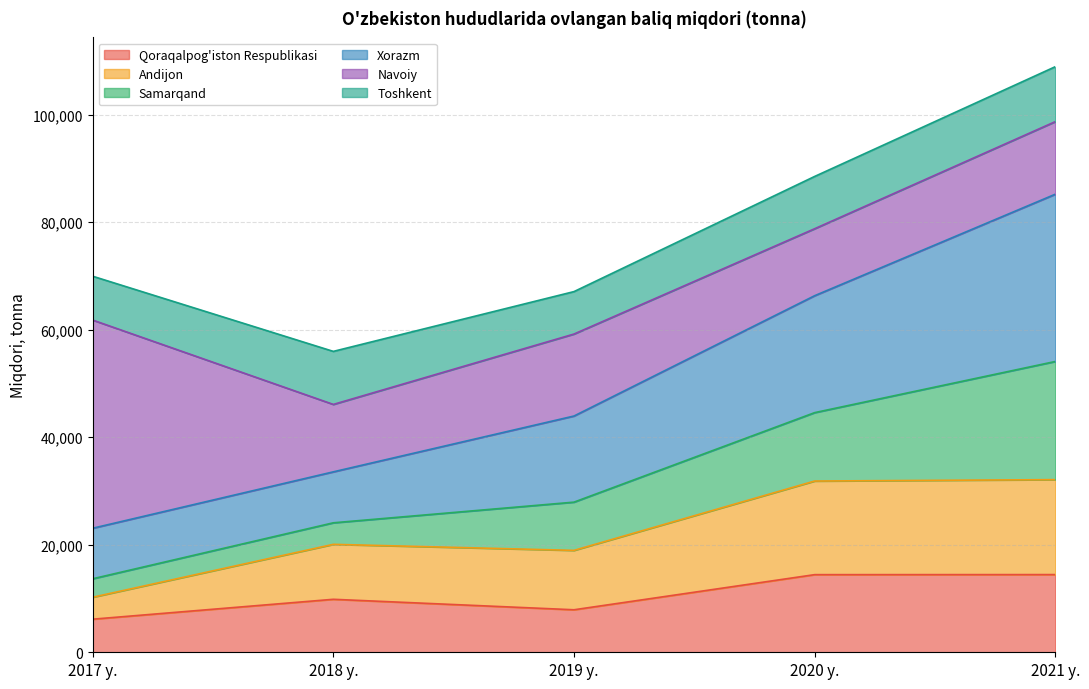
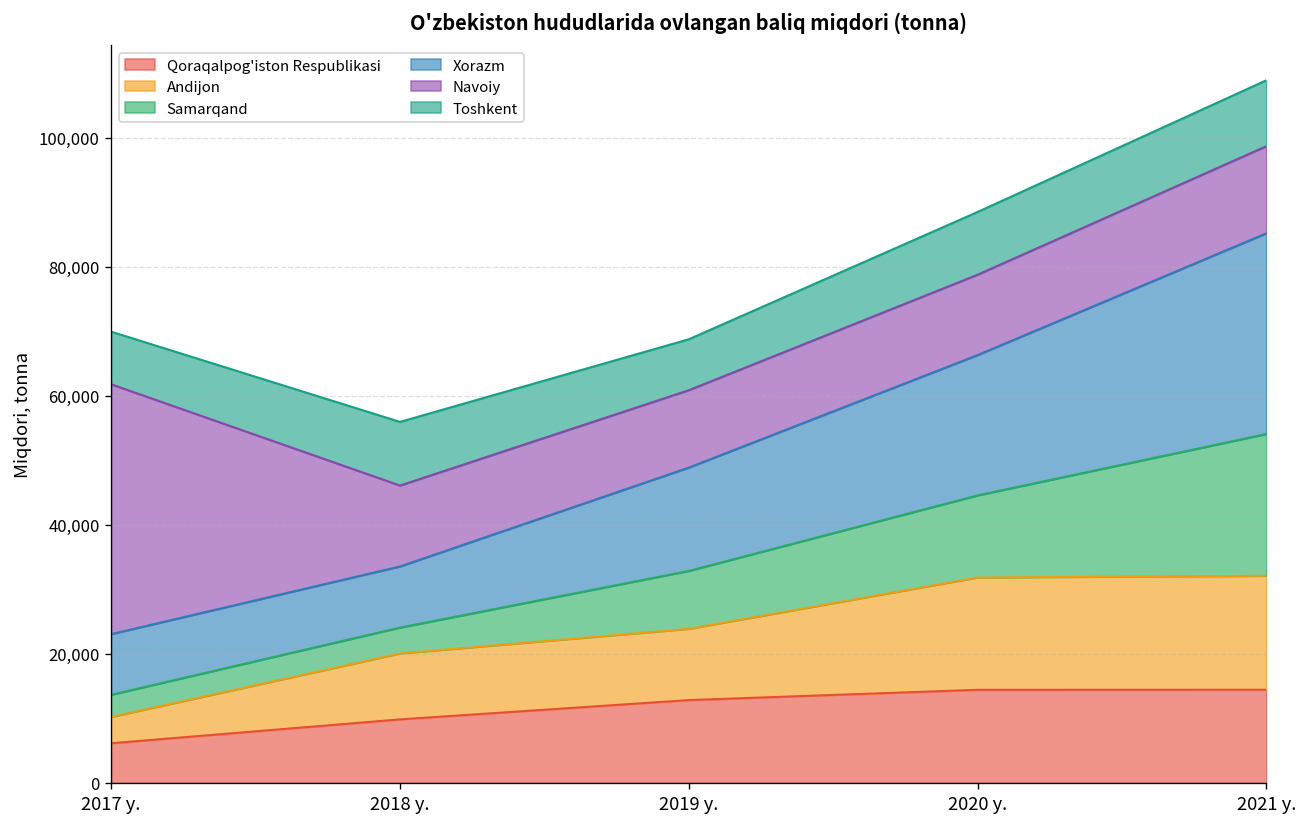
  {
    "Qoraqalpog'iston Respublikasi": {
      "2017 y.": "6,000",
      "2018 y.": "10,000",
-     "2019 y.": "8,000",
+     "2019 y.": "13,000",
      "2020 y.": "14,000",
      "2021 y.": "14,000"
    },
    "Andijon": {
      "2017 y.": "4,000",
      "2018 y.": "10,000",
      "2019 y.": "11,000",
      "2020 y.": "17,000",
      "2021 y.": "18,000"
    },
    "Navoiy": {
      "2017 y.": "39,000",
      "2018 y.": "13,000",
-     "2019 y.": "15,000",
+     "2019 y.": "12,000",
      "2020 y.": "12,000",
      "2021 y.": "14,000"
    }
  }
